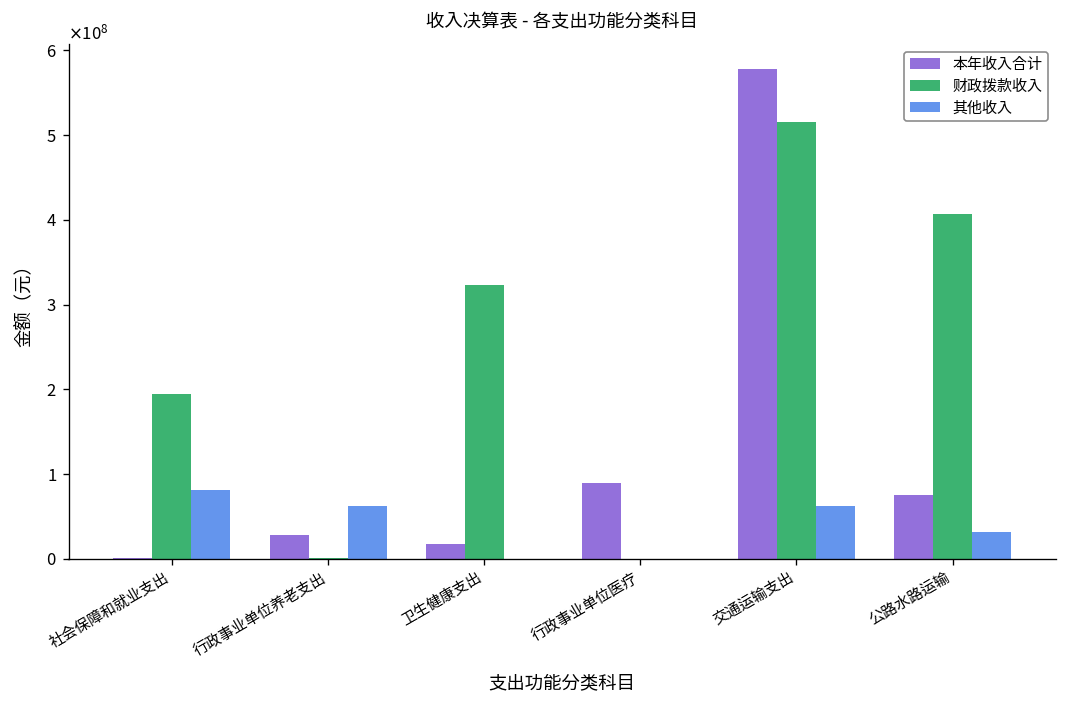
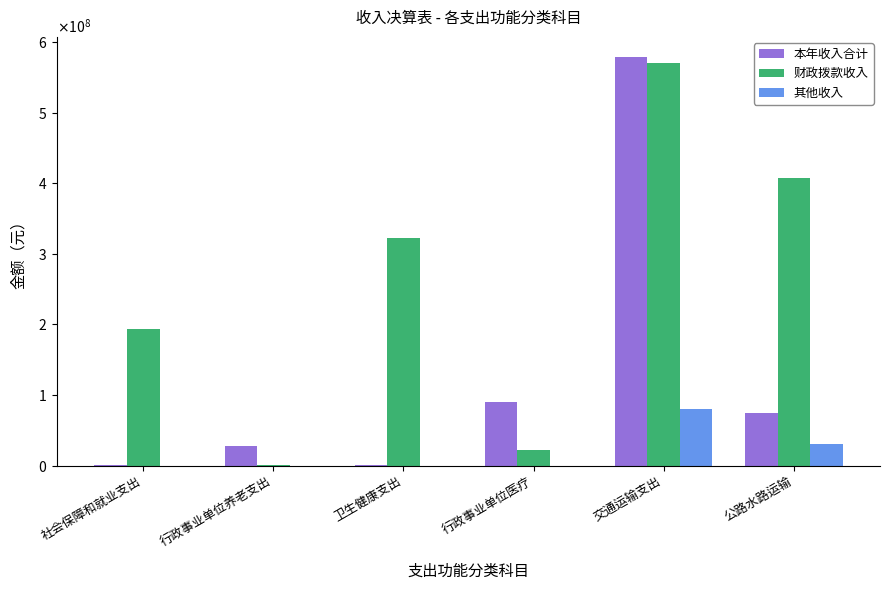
  {
    "本年收入合计": {
      "行政事业单位养老支出": 30000000,
-     "卫生健康支出": 20000000,
+     "卫生健康支出": 0,
      "行政事业单位医疗": 90000000,
      "交通运输支出": 580000000,
      "公路水路运输": 70000000
    },
    "财政拨款收入": {
      "社会保障和就业支出": 190000000,
      "卫生健康支出": 320000000,
-     "行政事业单位医疗": 0,
-     "交通运输支出": 520000000,
+     "行政事业单位医疗": 20000000,
+     "交通运输支出": 570000000,
      "公路水路运输": 410000000
    },
    "其他收入": {
-     "社会保障和就业支出": 80000000,
-     "行政事业单位养老支出": 60000000,
+     "社会保障和就业支出": 0,
+     "行政事业单位养老支出": 0,
      "卫生健康支出": 0,
      "行政事业单位医疗": 0,
-     "交通运输支出": 60000000,
+     "交通运输支出": 80000000,
      "公路水路运输": 30000000
    }
  }
